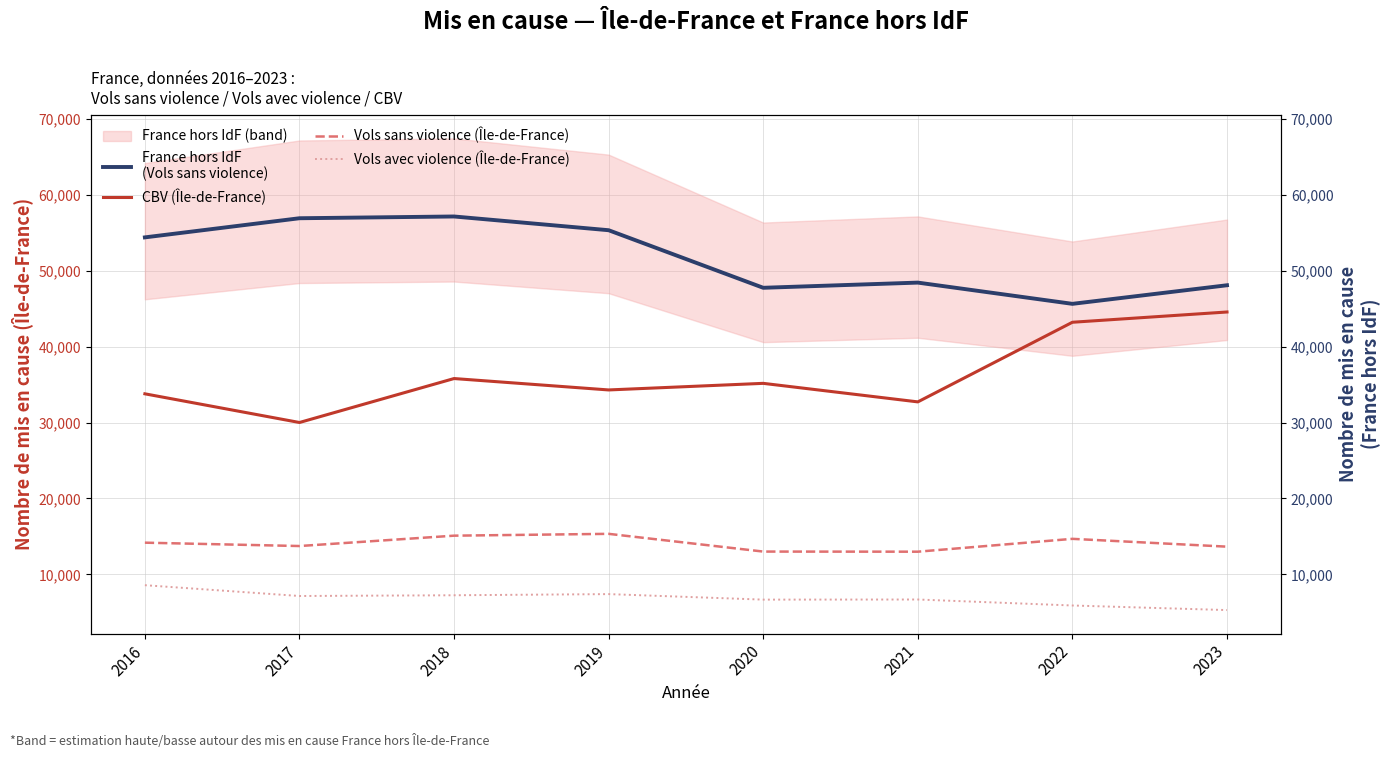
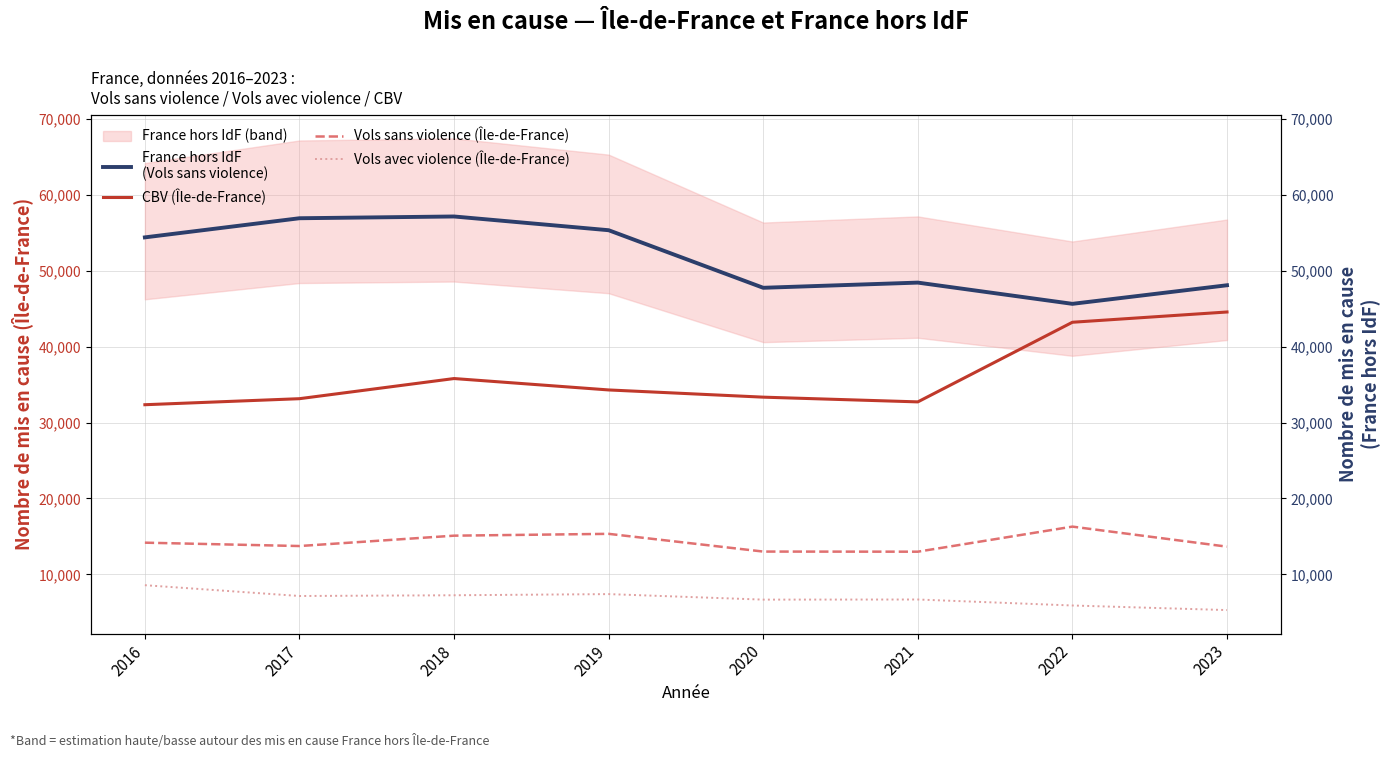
  {
    "France hors IdF (Vols sans violence)": {
      "2016": "54,000",
      "2017": "57,000",
      "2018": "57,000",
      "2019": "55,000",
      "2020": "48,000",
      "2021": "48,000",
      "2022": "46,000",
      "2023": "48,000"
    },
    "CBV (Île-de-France)": {
-     "2016": "34,000",
-     "2017": "30,000",
+     "2016": "32,000",
+     "2017": "33,000",
      "2018": "36,000",
      "2019": "34,000",
-     "2020": "35,000",
+     "2020": "33,000",
      "2021": "33,000",
      "2022": "43,000",
      "2023": "45,000"
    },
    "Vols sans violence (Île-de-France)": {
      "2016": "14,000",
      "2017": "14,000",
      "2018": "15,000",
      "2019": "15,000",
      "2020": "13,000",
      "2021": "13,000",
-     "2022": "15,000",
+     "2022": "16,000",
      "2023": "14,000"
    }
  }
